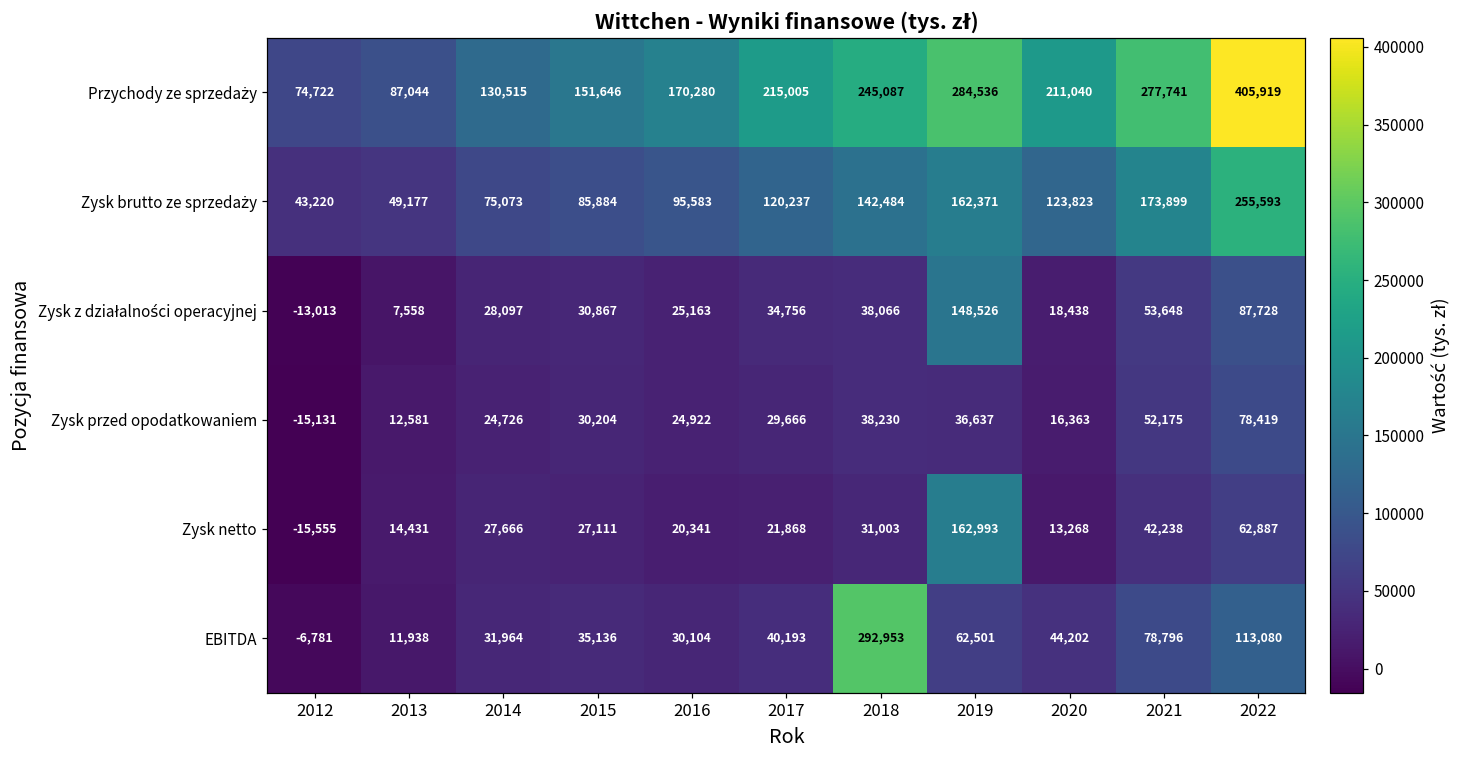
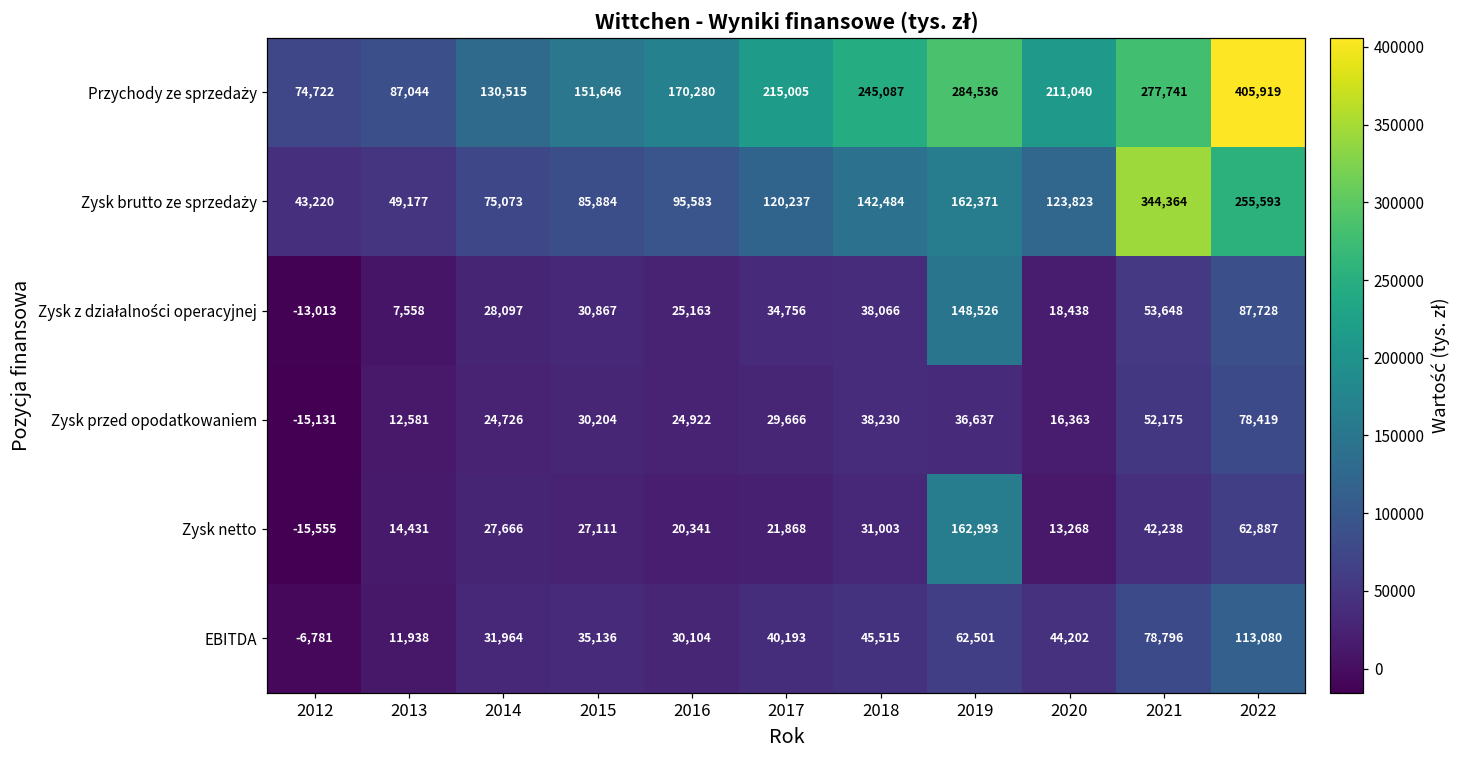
  {
    "Przychody ze sprzedaży": {
      "2012": "74,722",
      "2013": "87,044",
      "2014": "130,515",
      "2015": "151,646",
      "2016": "170,280",
      "2017": "215,005",
      "2018": "245,087",
      "2019": "284,536",
      "2020": "211,040",
      "2021": "277,741",
      "2022": "405,919"
    },
    "Zysk brutto ze sprzedaży": {
      "2012": "43,220",
      "2013": "49,177",
      "2014": "75,073",
      "2015": "85,884",
      "2016": "95,583",
      "2017": "120,237",
      "2018": "142,484",
      "2019": "162,371",
      "2020": "123,823",
-     "2021": "173,899",
+     "2021": "344,364",
      "2022": "255,593"
    },
    "Zysk z działalności operacyjnej": {
      "2012": "-13,013",
      "2013": "7,558",
      "2014": "28,097",
      "2015": "30,867",
      "2016": "25,163",
      "2017": "34,756",
      "2018": "38,066",
      "2019": "148,526",
      "2020": "18,438",
      "2021": "53,648",
      "2022": "87,728"
    },
    "Zysk przed opodatkowaniem": {
      "2012": "-15,131",
      "2013": "12,581",
      "2014": "24,726",
      "2015": "30,204",
      "2016": "24,922",
      "2017": "29,666",
      "2018": "38,230",
      "2019": "36,637",
      "2020": "16,363",
      "2021": "52,175",
      "2022": "78,419"
    },
    "Zysk netto": {
      "2012": "-15,555",
      "2013": "14,431",
      "2014": "27,666",
      "2015": "27,111",
      "2016": "20,341",
      "2017": "21,868",
      "2018": "31,003",
      "2019": "162,993",
      "2020": "13,268",
      "2021": "42,238",
      "2022": "62,887"
    },
    "EBITDA": {
      "2012": "-6,781",
      "2013": "11,938",
      "2014": "31,964",
      "2015": "35,136",
      "2016": "30,104",
      "2017": "40,193",
-     "2018": "292,953",
+     "2018": "45,515",
      "2019": "62,501",
      "2020": "44,202",
      "2021": "78,796",
      "2022": "113,080"
    }
  }
